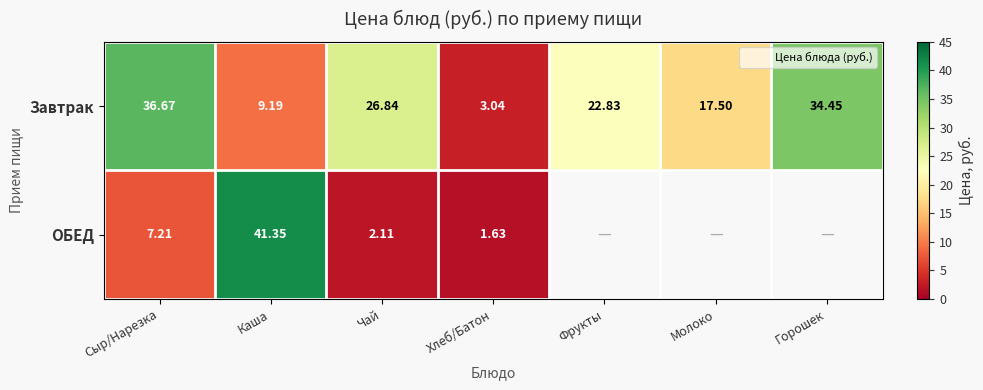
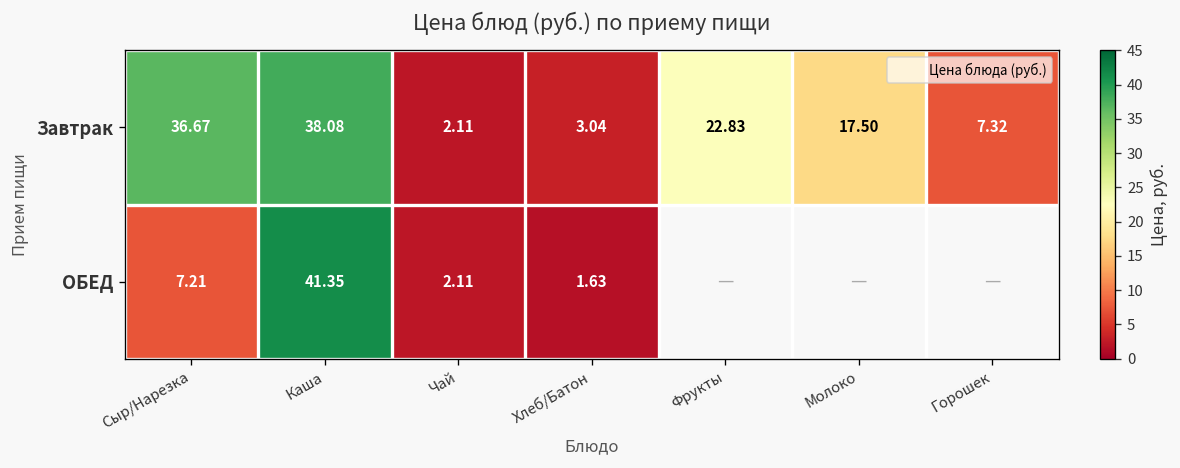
  {
    "Завтрак": {
      "Сыр/Нарезка": 36.67,
-     "Каша": 9.19,
-     "Чай": 26.84,
+     "Каша": 38.08,
+     "Чай": 2.11,
      "Хлеб/Батон": 3.04,
      "Фрукты": 22.83,
      "Молоко": 17.50,
-     "Горошек": 34.45
+     "Горошек": 7.32
    },
    "ОБЕД": {
      "Сыр/Нарезка": 7.21,
      "Каша": 41.35,
      "Чай": 2.11,
      "Хлеб/Батон": 1.63
    }
  }
